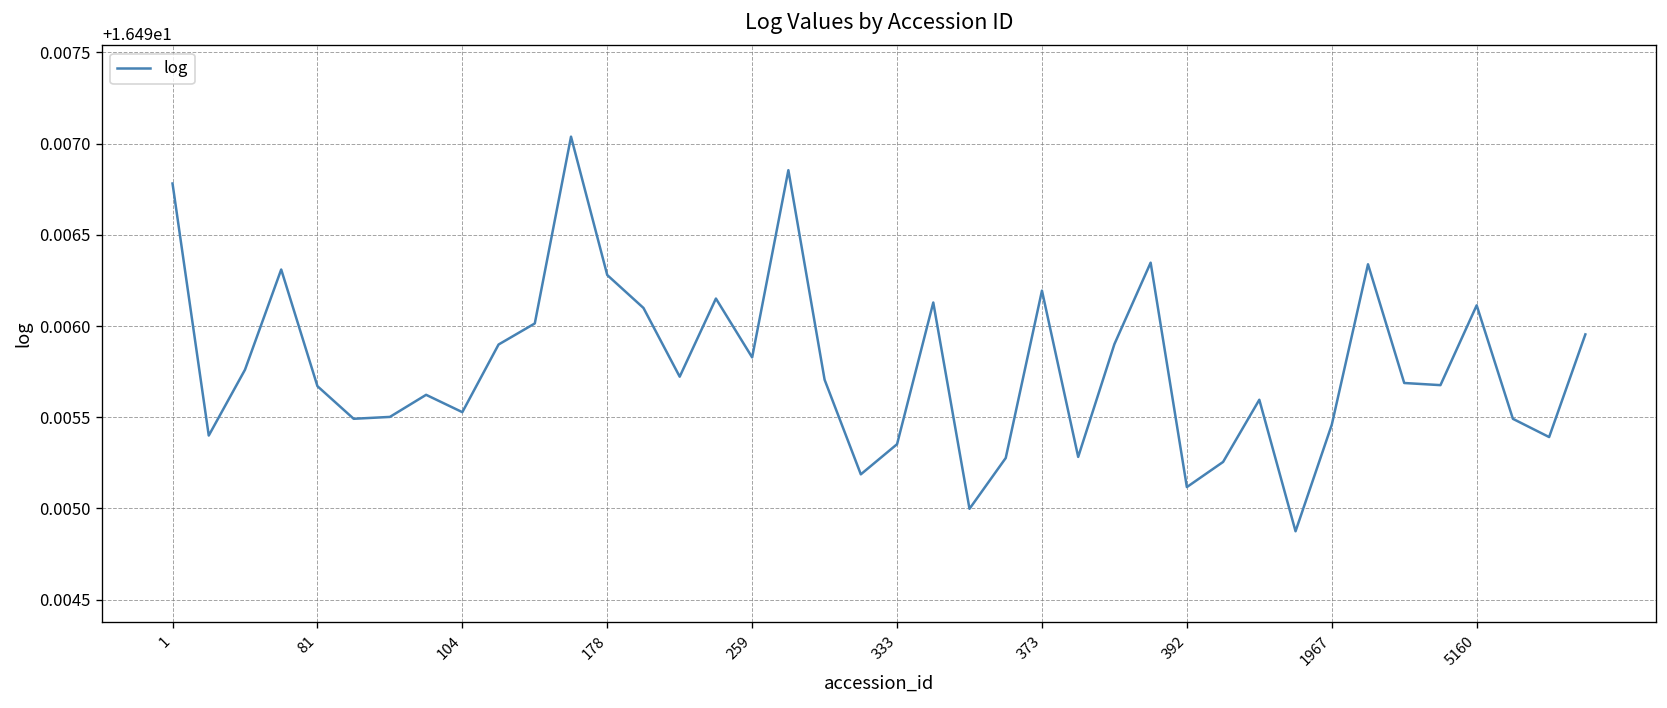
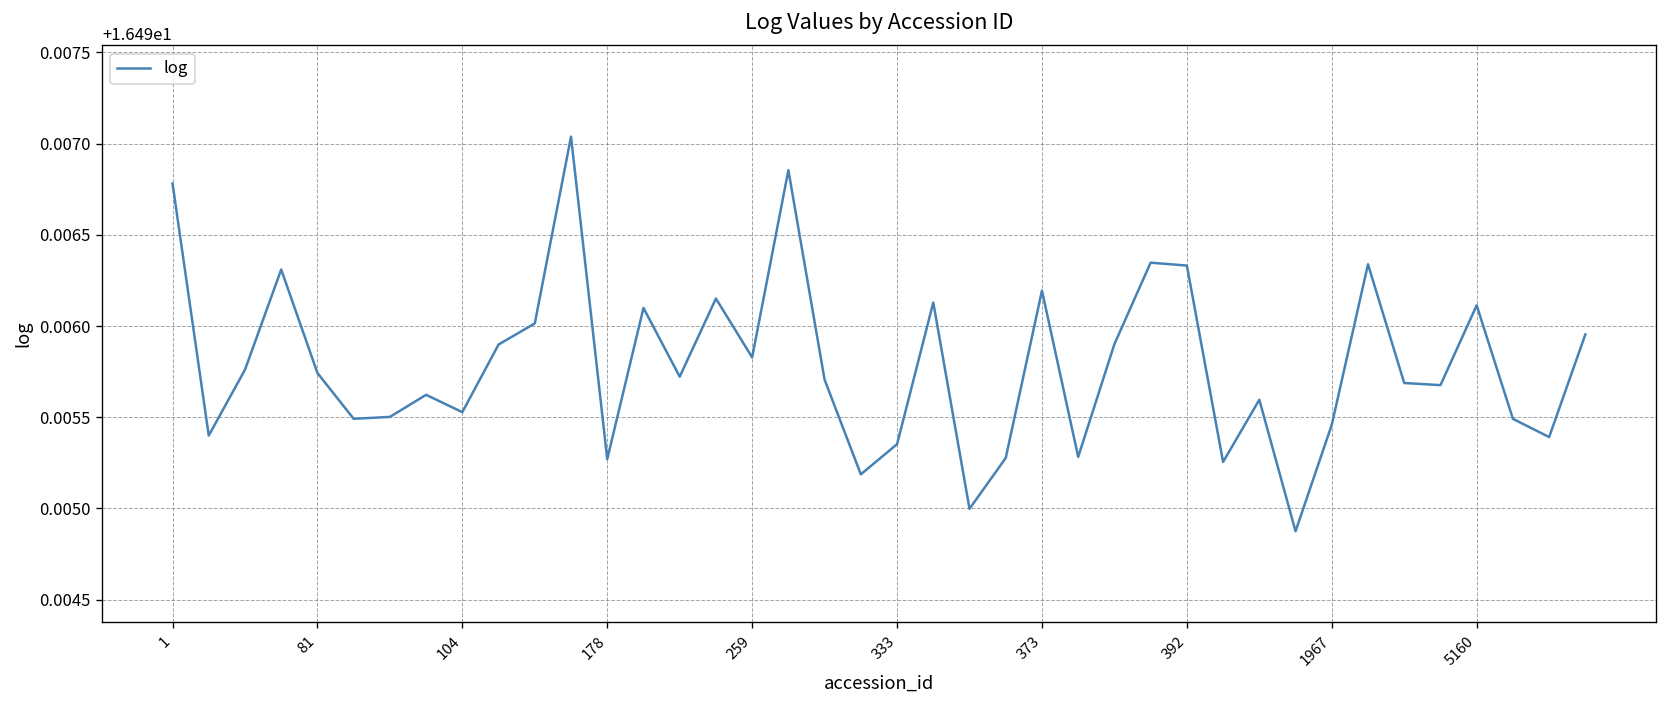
  {
-   "81": 16.49567,
+   "81": 16.49574,
    "104": 16.49553,
-   "178": 16.49628,
+   "178": 16.49527,
    "259": 16.49583,
    "333": 16.49535,
    "373": 16.49619,
-   "392": 16.49512,
+   "392": 16.49633,
    "1967": 16.49546,
    "5160": 16.49611
  }
